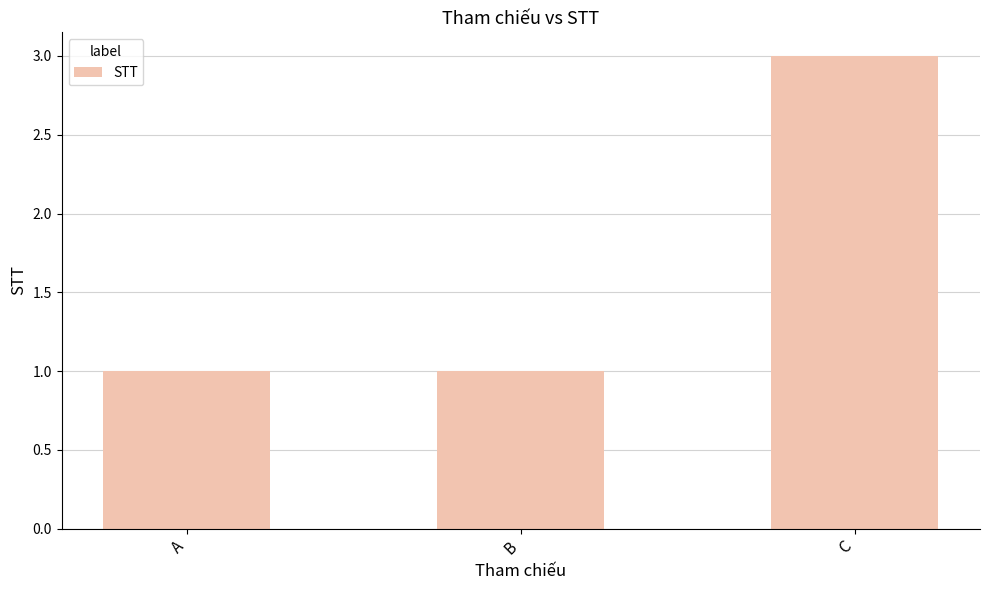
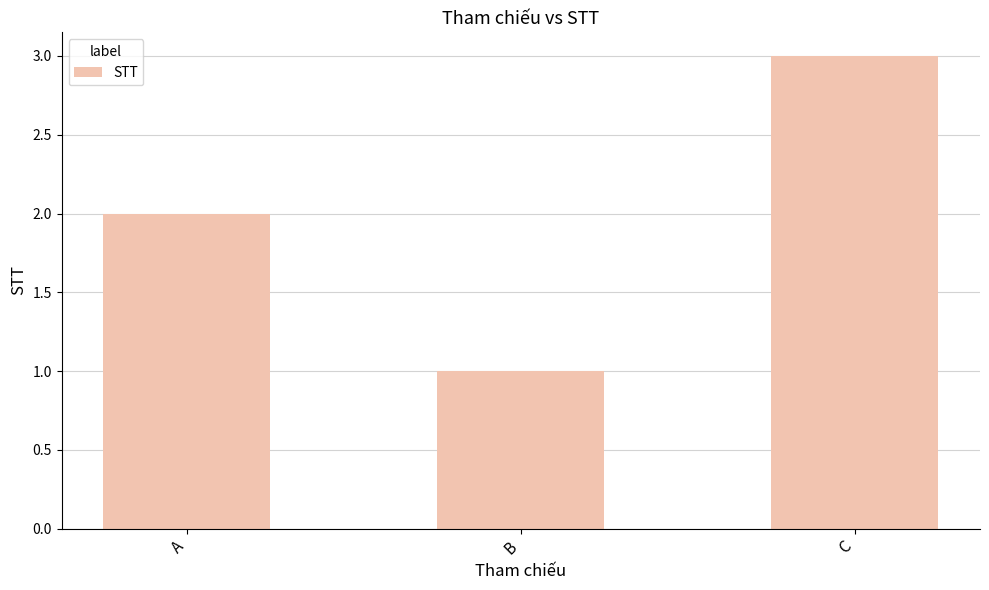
  {
-   "A": 1,
+   "A": 2,
    "B": 1,
    "C": 3
  }
